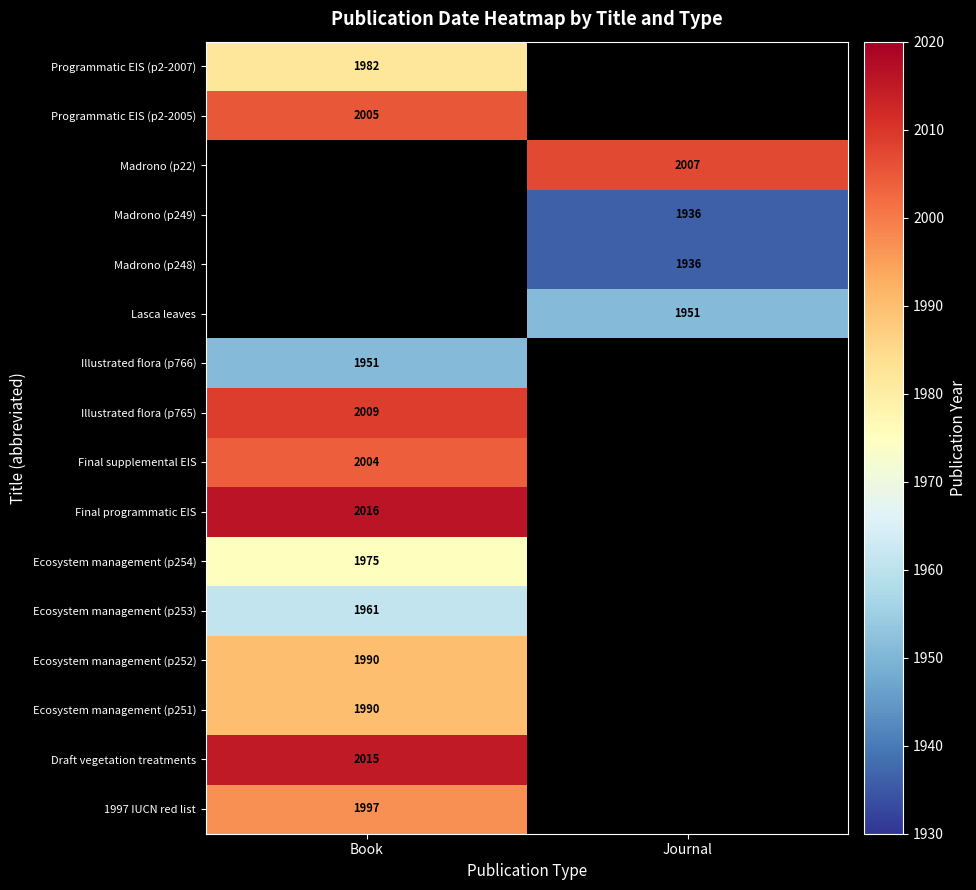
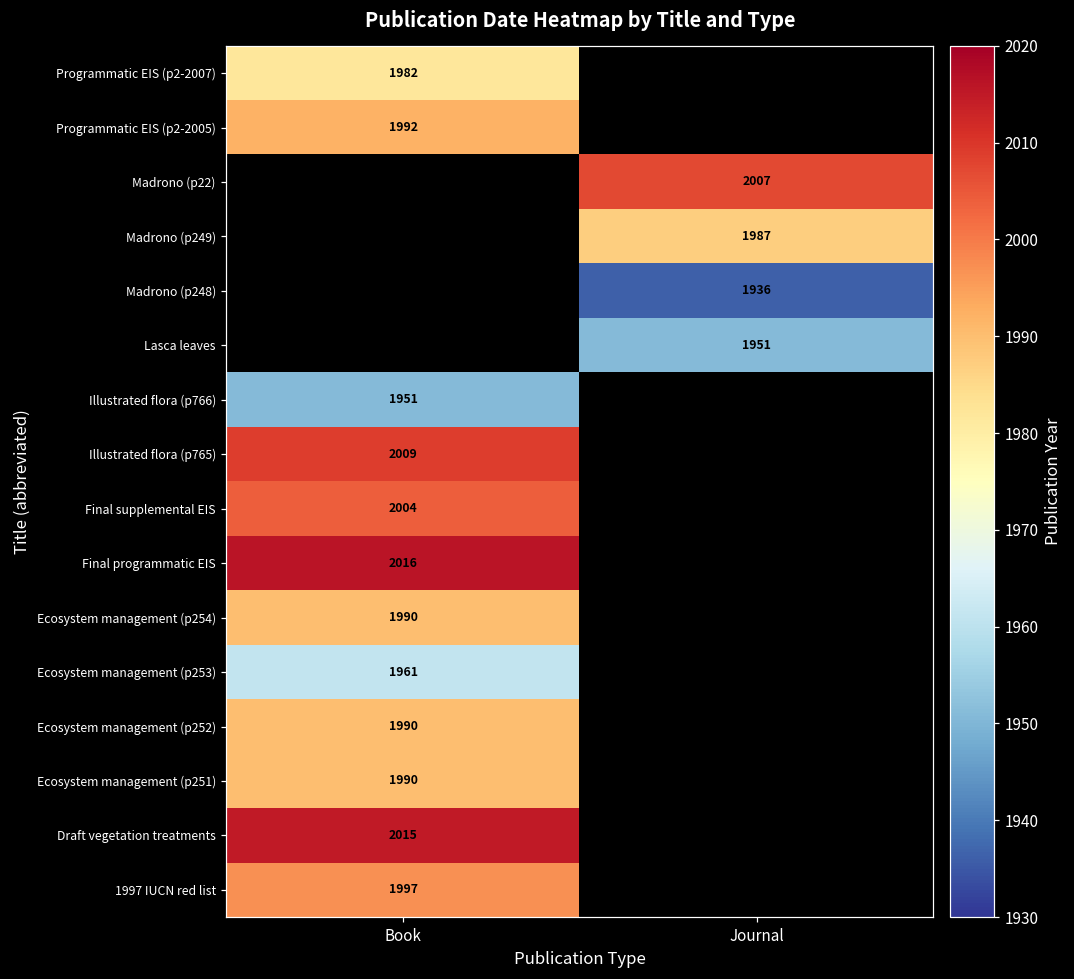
  {
    "Programmatic EIS (p2-2007)": {
      "Book": 1982
    },
    "Programmatic EIS (p2-2005)": {
-     "Book": 2005
+     "Book": 1992
    },
    "Madrono (p22)": {
      "Journal": 2007
    },
    "Madrono (p249)": {
-     "Journal": 1936
+     "Journal": 1987
    },
    "Madrono (p248)": {
      "Journal": 1936
    },
    "Lasca leaves": {
      "Journal": 1951
    },
    "Illustrated flora (p766)": {
      "Book": 1951
    },
    "Illustrated flora (p765)": {
      "Book": 2009
    },
    "Final supplemental EIS": {
      "Book": 2004
    },
    "Final programmatic EIS": {
      "Book": 2016
    },
    "Ecosystem management (p254)": {
-     "Book": 1975
+     "Book": 1990
    },
    "Ecosystem management (p253)": {
      "Book": 1961
    },
    "Ecosystem management (p252)": {
      "Book": 1990
    },
    "Ecosystem management (p251)": {
      "Book": 1990
    },
    "Draft vegetation treatments": {
      "Book": 2015
    },
    "1997 IUCN red list": {
      "Book": 1997
    }
  }
